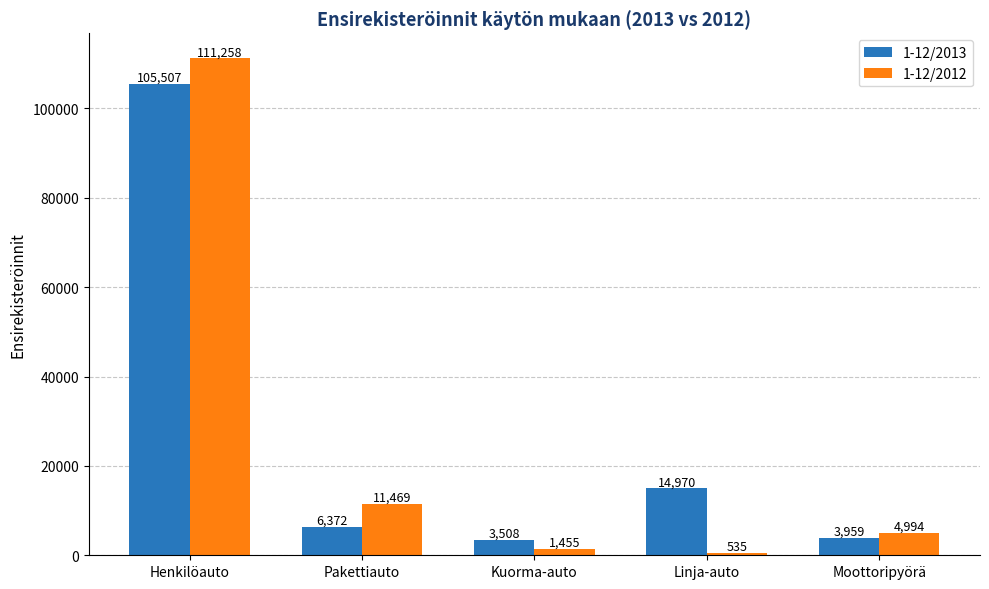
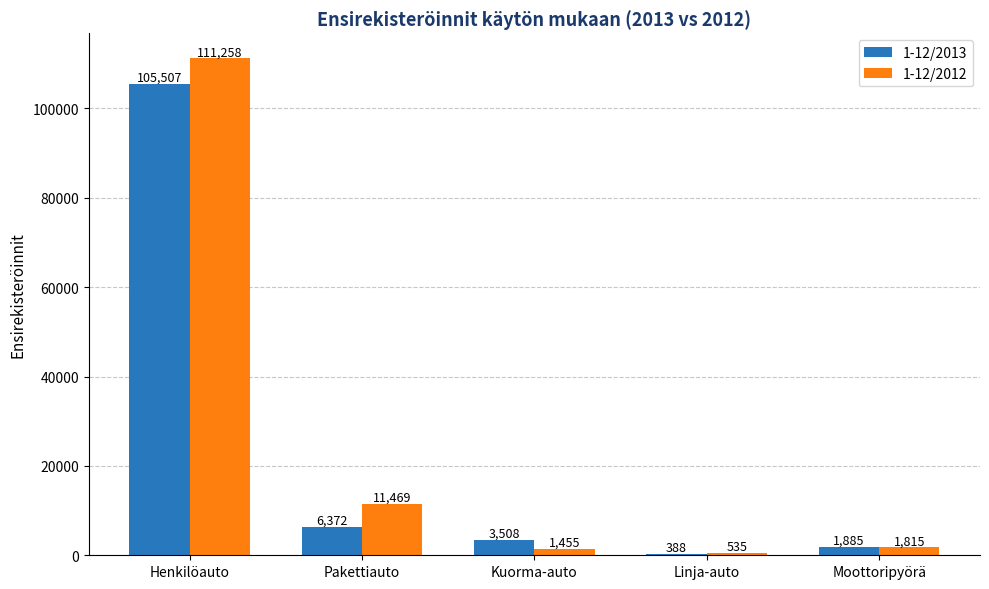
  {
    "1-12/2013": {
      "Henkilöauto": "105,507",
      "Pakettiauto": "6,372",
      "Kuorma-auto": "3,508",
-     "Linja-auto": "14,970",
-     "Moottoripyörä": "3,959"
+     "Linja-auto": "388",
+     "Moottoripyörä": "1,885"
    },
    "1-12/2012": {
      "Henkilöauto": "111,258",
      "Pakettiauto": "11,469",
      "Kuorma-auto": "1,455",
      "Linja-auto": "535",
-     "Moottoripyörä": "4,994"
+     "Moottoripyörä": "1,815"
    }
  }
